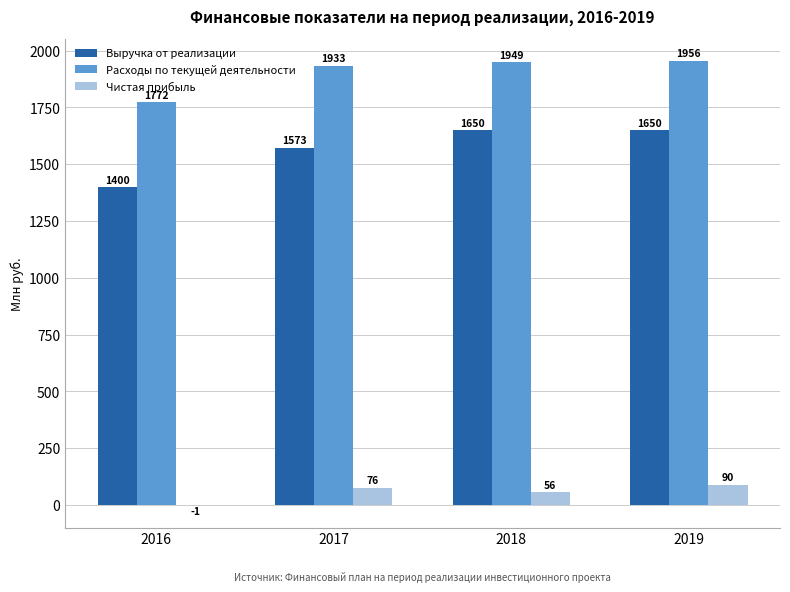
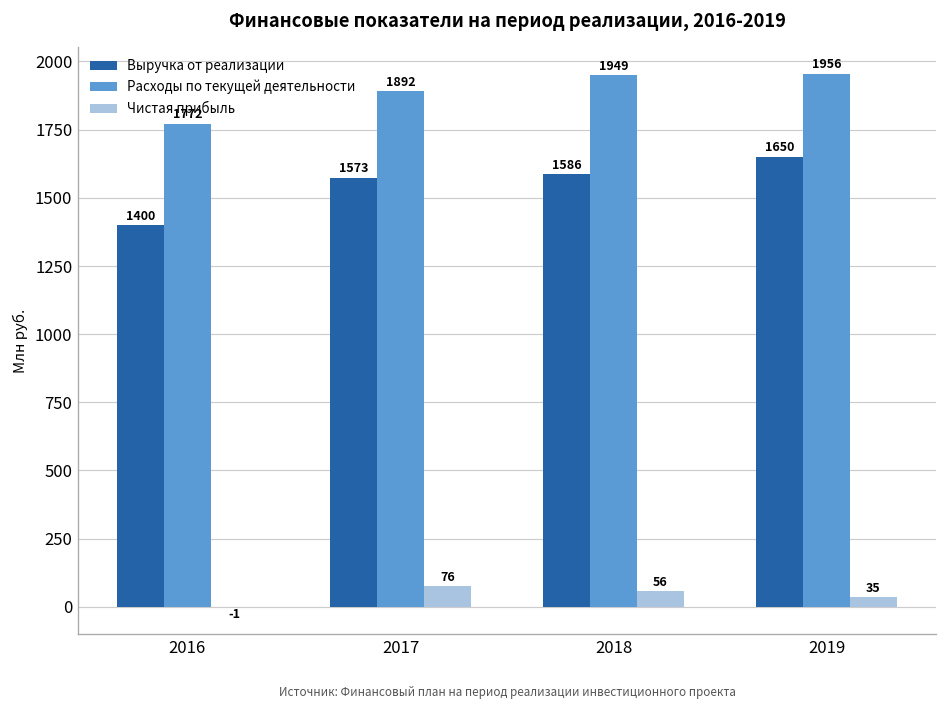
  {
    "Выручка от реализации": {
      "2016": 1400,
      "2017": 1573,
-     "2018": 1650,
+     "2018": 1586,
      "2019": 1650
    },
    "Расходы по текущей деятельности": {
      "2016": 1772,
-     "2017": 1933,
+     "2017": 1892,
      "2018": 1949,
      "2019": 1956
    },
    "Чистая прибыль": {
      "2016": -1,
      "2017": 76,
      "2018": 56,
-     "2019": 90
+     "2019": 35
    }
  }
